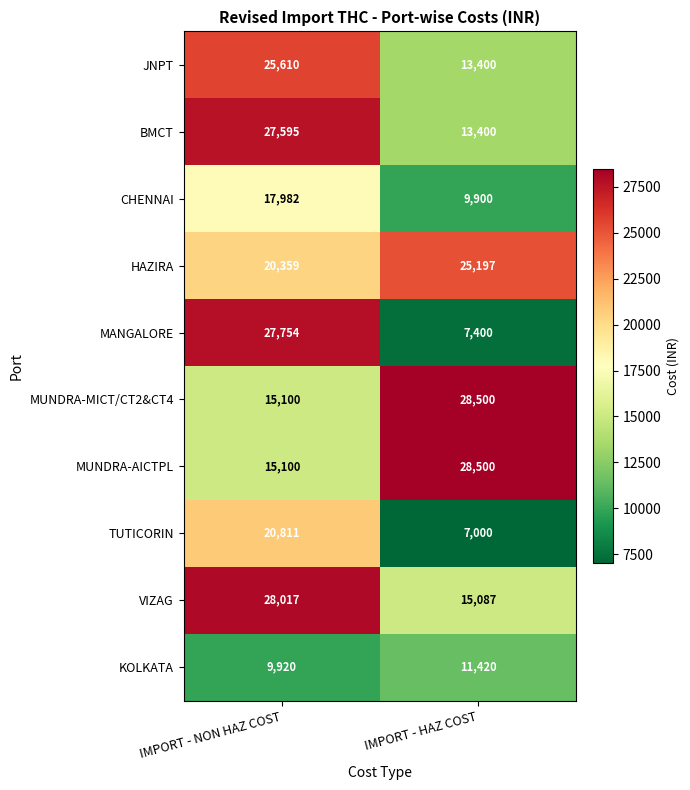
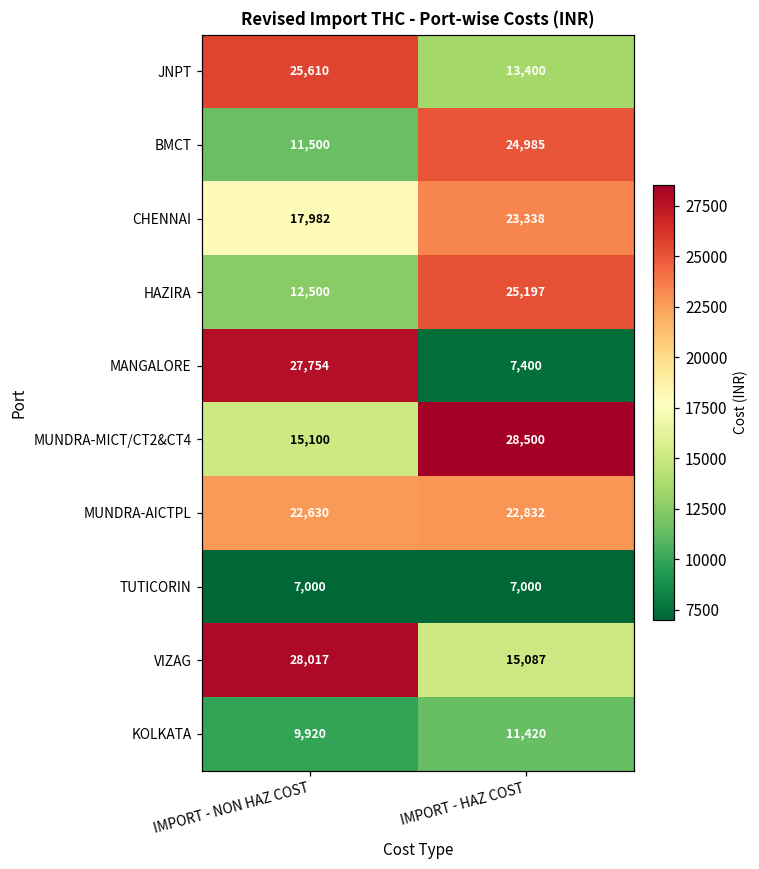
  {
    "JNPT": {
      "IMPORT - NON HAZ COST": "25,610",
      "IMPORT - HAZ COST": "13,400"
    },
    "BMCT": {
-     "IMPORT - NON HAZ COST": "27,595",
-     "IMPORT - HAZ COST": "13,400"
+     "IMPORT - NON HAZ COST": "11,500",
+     "IMPORT - HAZ COST": "24,985"
    },
    "CHENNAI": {
      "IMPORT - NON HAZ COST": "17,982",
-     "IMPORT - HAZ COST": "9,900"
+     "IMPORT - HAZ COST": "23,338"
    },
    "HAZIRA": {
-     "IMPORT - NON HAZ COST": "20,359",
+     "IMPORT - NON HAZ COST": "12,500",
      "IMPORT - HAZ COST": "25,197"
    },
    "MANGALORE": {
      "IMPORT - NON HAZ COST": "27,754",
      "IMPORT - HAZ COST": "7,400"
    },
    "MUNDRA-MICT/CT2&CT4": {
      "IMPORT - NON HAZ COST": "15,100",
      "IMPORT - HAZ COST": "28,500"
    },
    "MUNDRA-AICTPL": {
-     "IMPORT - NON HAZ COST": "15,100",
-     "IMPORT - HAZ COST": "28,500"
+     "IMPORT - NON HAZ COST": "22,630",
+     "IMPORT - HAZ COST": "22,832"
    },
    "TUTICORIN": {
-     "IMPORT - NON HAZ COST": "20,811",
+     "IMPORT - NON HAZ COST": "7,000",
      "IMPORT - HAZ COST": "7,000"
    },
    "VIZAG": {
      "IMPORT - NON HAZ COST": "28,017",
      "IMPORT - HAZ COST": "15,087"
    },
    "KOLKATA": {
      "IMPORT - NON HAZ COST": "9,920",
      "IMPORT - HAZ COST": "11,420"
    }
  }
